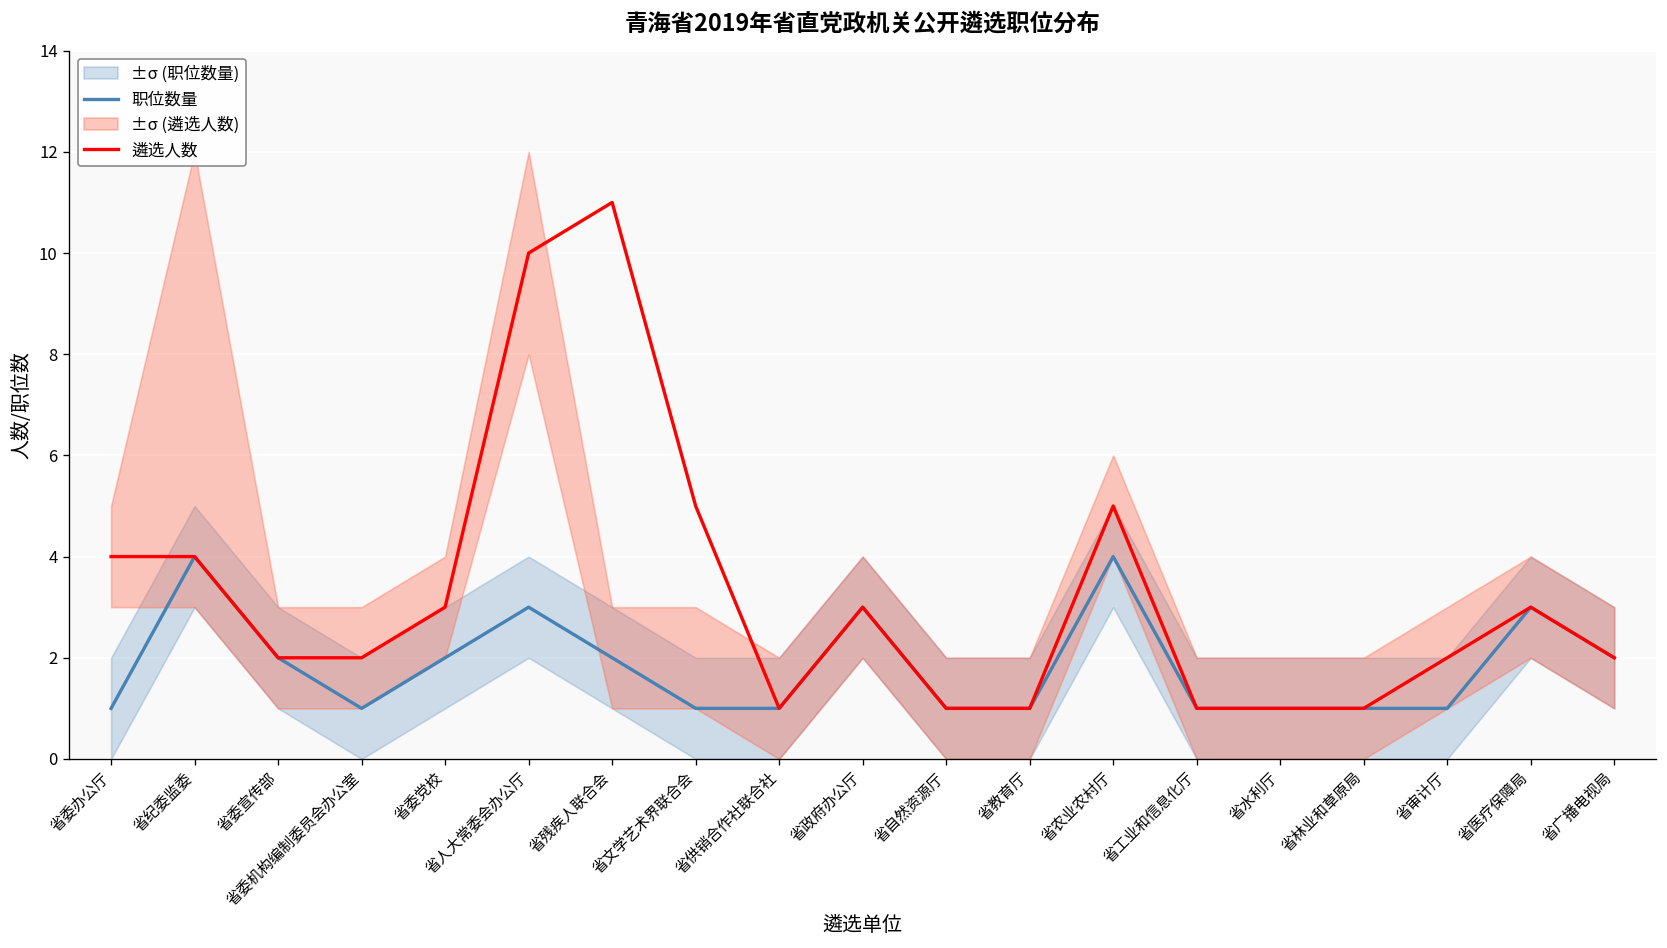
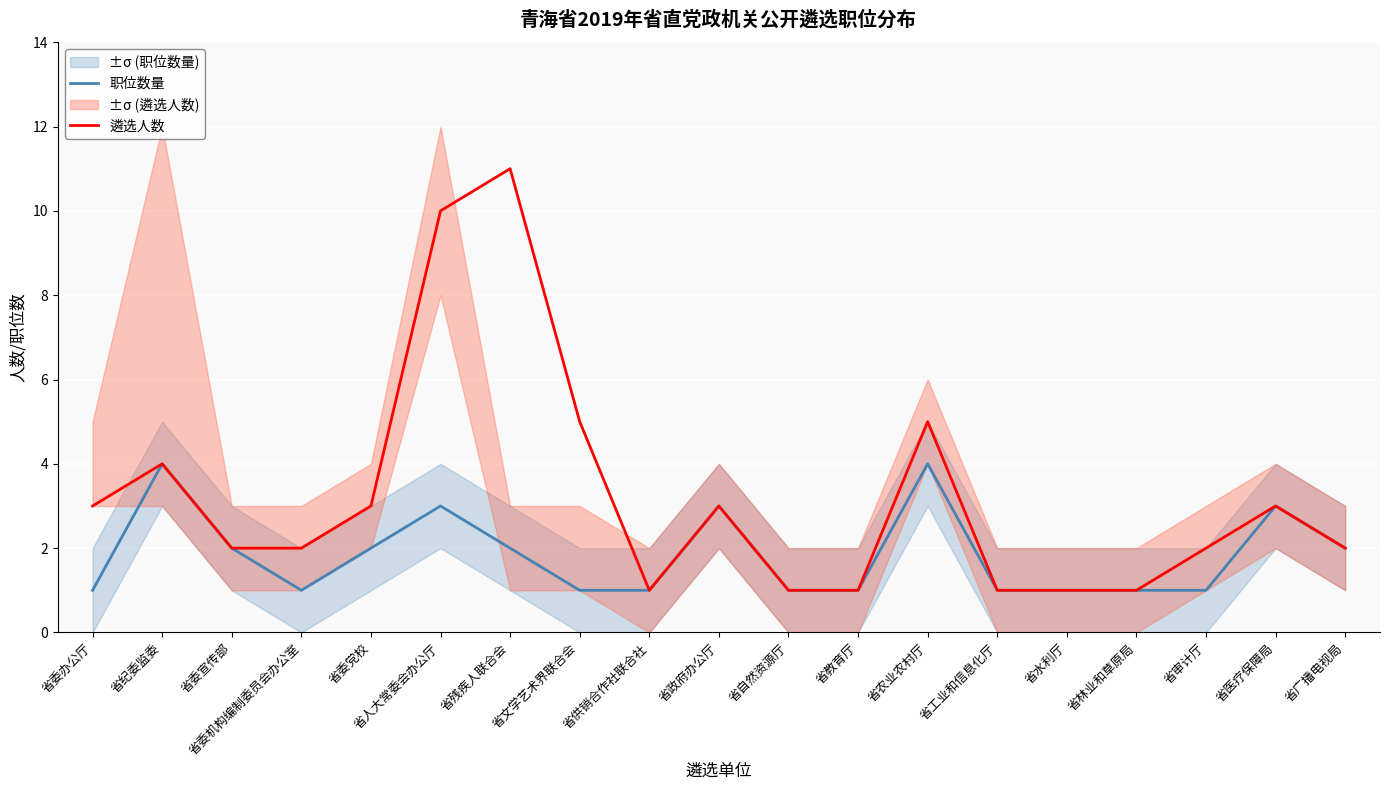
  {
    "遴选人数": {
-     "省委办公厅": 4,
+     "省委办公厅": 3,
      "省人大常委会办公厅": 10,
      "省残疾人联合会": 11,
      "省文学艺术界联合会": 5
    }
  }
